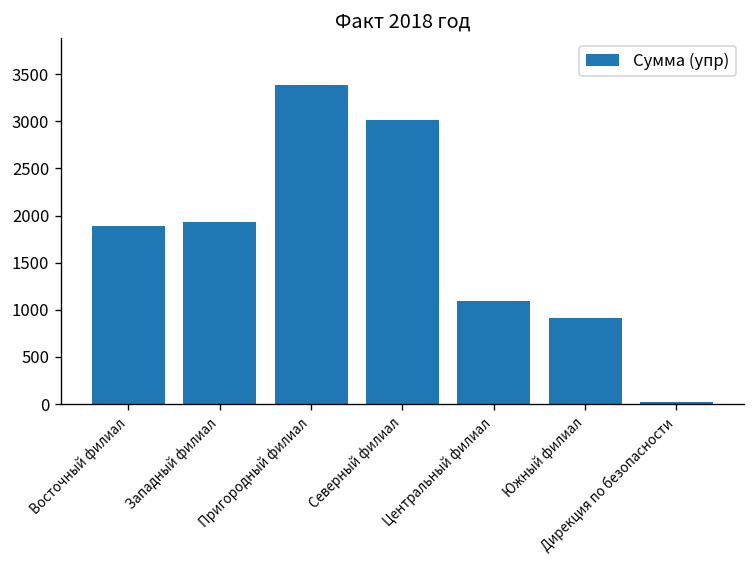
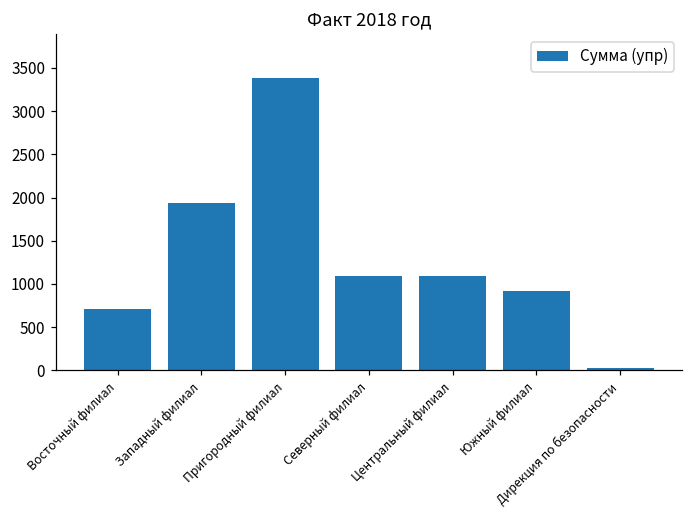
  {
-   "Восточный филиал": 1900,
+   "Восточный филиал": 700,
    "Западный филиал": 1900,
    "Пригородный филиал": 3400,
-   "Северный филиал": 3000,
+   "Северный филиал": 1100,
    "Центральный филиал": 1100,
    "Южный филиал": 900
  }
